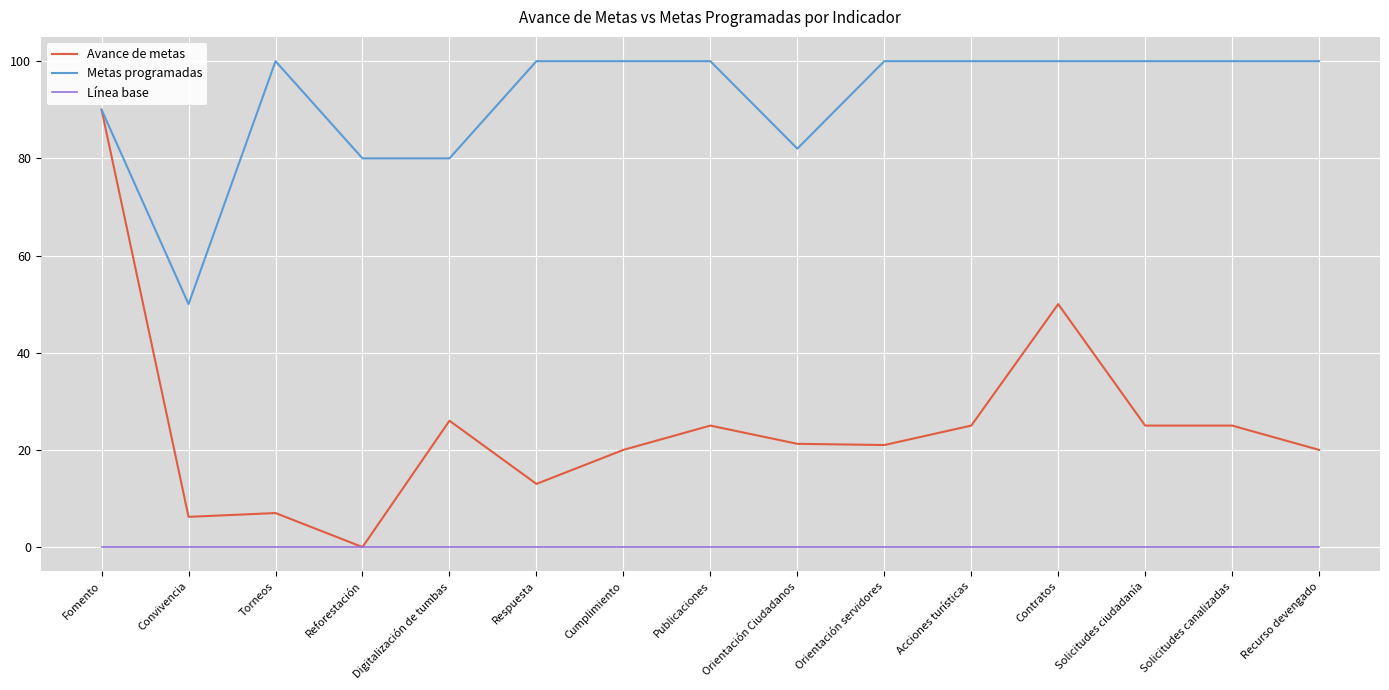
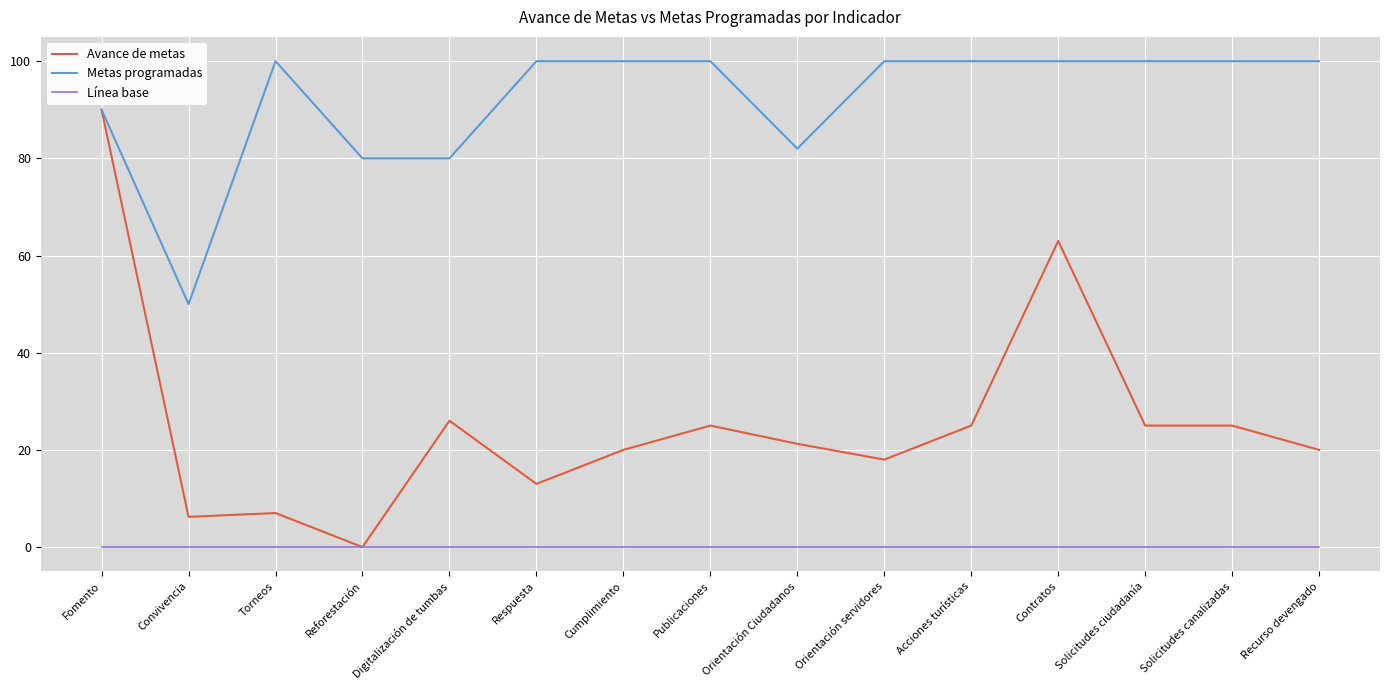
  {
    "Avance de metas": {
      "Convivencia": 6,
      "Torneos": 7,
      "Digitalización de tumbas": 26,
      "Respuesta": 13,
      "Cumplimiento": 20,
      "Publicaciones": 25,
      "Orientación Ciudadanos": 21,
-     "Orientación servidores": 21,
+     "Orientación servidores": 18,
      "Acciones turísticas": 25,
-     "Contratos": 50,
+     "Contratos": 63,
      "Solicitudes ciudadanía": 25,
      "Solicitudes canalizadas": 25,
      "Recurso devengado": 20
    },
    "Metas programadas": {
      "Convivencia": 50,
      "Torneos": 100,
      "Reforestación": 80,
      "Digitalización de tumbas": 80,
      "Respuesta": 100,
      "Cumplimiento": 100,
      "Publicaciones": 100,
      "Orientación Ciudadanos": 82,
      "Orientación servidores": 100,
      "Acciones turísticas": 100,
      "Contratos": 100,
      "Solicitudes ciudadanía": 100,
      "Solicitudes canalizadas": 100,
      "Recurso devengado": 100
    },
    "Línea base": {
      "Fomento": 0,
      "Convivencia": 0,
      "Torneos": 0,
      "Digitalización de tumbas": 0,
      "Respuesta": 0,
      "Cumplimiento": 0,
      "Publicaciones": 0,
      "Orientación Ciudadanos": 0,
      "Orientación servidores": 0,
      "Acciones turísticas": 0,
      "Contratos": 0,
      "Solicitudes ciudadanía": 0,
      "Solicitudes canalizadas": 0,
      "Recurso devengado": 0
    }
  }
